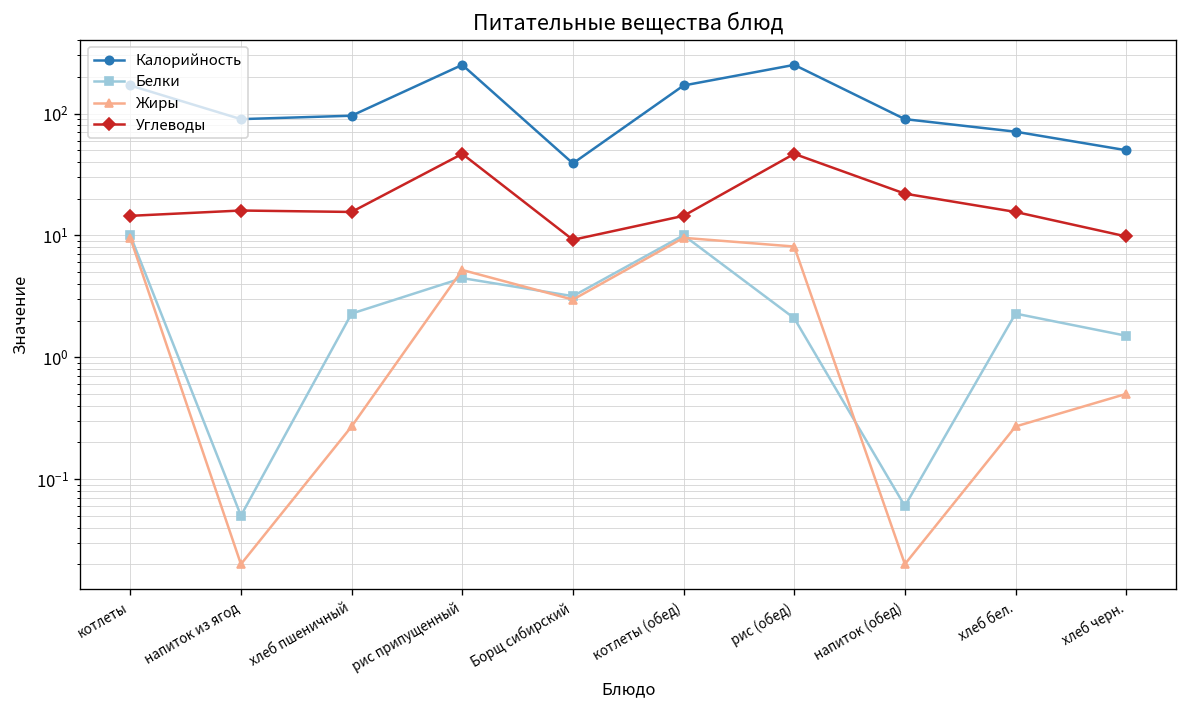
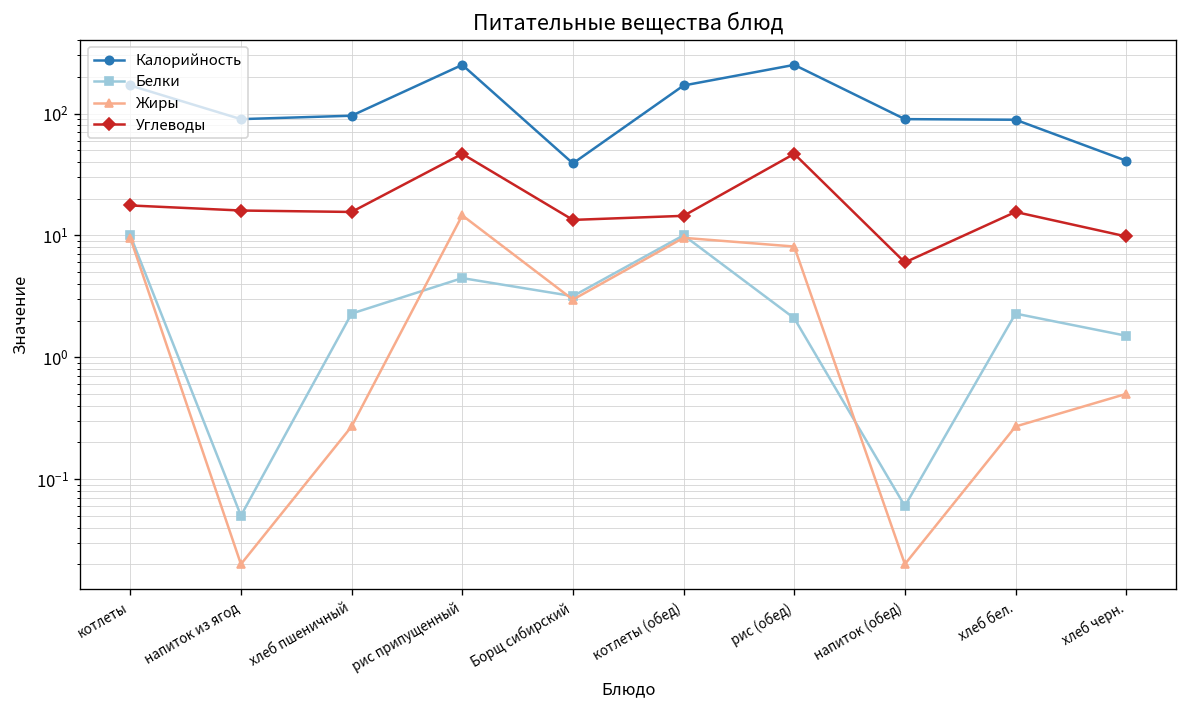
  {
    "Калорийность": {
      "хлеб пшеничный": 100,
      "рис припущенный": 250,
      "Борщ сибирский": 39,
      "котлеты (обед)": 170,
      "рис (обед)": 250,
      "напиток (обед)": 90,
-     "хлеб бел.": 70,
-     "хлеб черн.": 50
+     "хлеб бел.": 90,
+     "хлеб черн.": 41
    },
    "Белки": {
      "напиток из ягод": 0.05,
      "хлеб пшеничный": 2.3,
      "рис припущенный": 4,
      "Борщ сибирский": 3,
      "рис (обед)": 2,
      "напиток (обед)": 0.06,
      "хлеб бел.": 2.3,
      "хлеб черн.": 1.5
    },
    "Жиры": {
      "напиток из ягод": 0.020,
      "хлеб пшеничный": 0.27,
-     "рис припущенный": 5,
+     "рис припущенный": 15,
      "Борщ сибирский": 3,
      "рис (обед)": 8,
      "напиток (обед)": 0.020,
      "хлеб бел.": 0.27,
      "хлеб черн.": 0.5
    },
    "Углеводы": {
-     "котлеты": 14,
+     "котлеты": 18,
      "напиток из ягод": 16,
      "хлеб пшеничный": 16,
      "рис припущенный": 50,
-     "Борщ сибирский": 9,
+     "Борщ сибирский": 13,
      "котлеты (обед)": 14,
      "рис (обед)": 50,
-     "напиток (обед)": 22,
+     "напиток (обед)": 6,
      "хлеб бел.": 16,
      "хлеб черн.": 10
    }
  }
